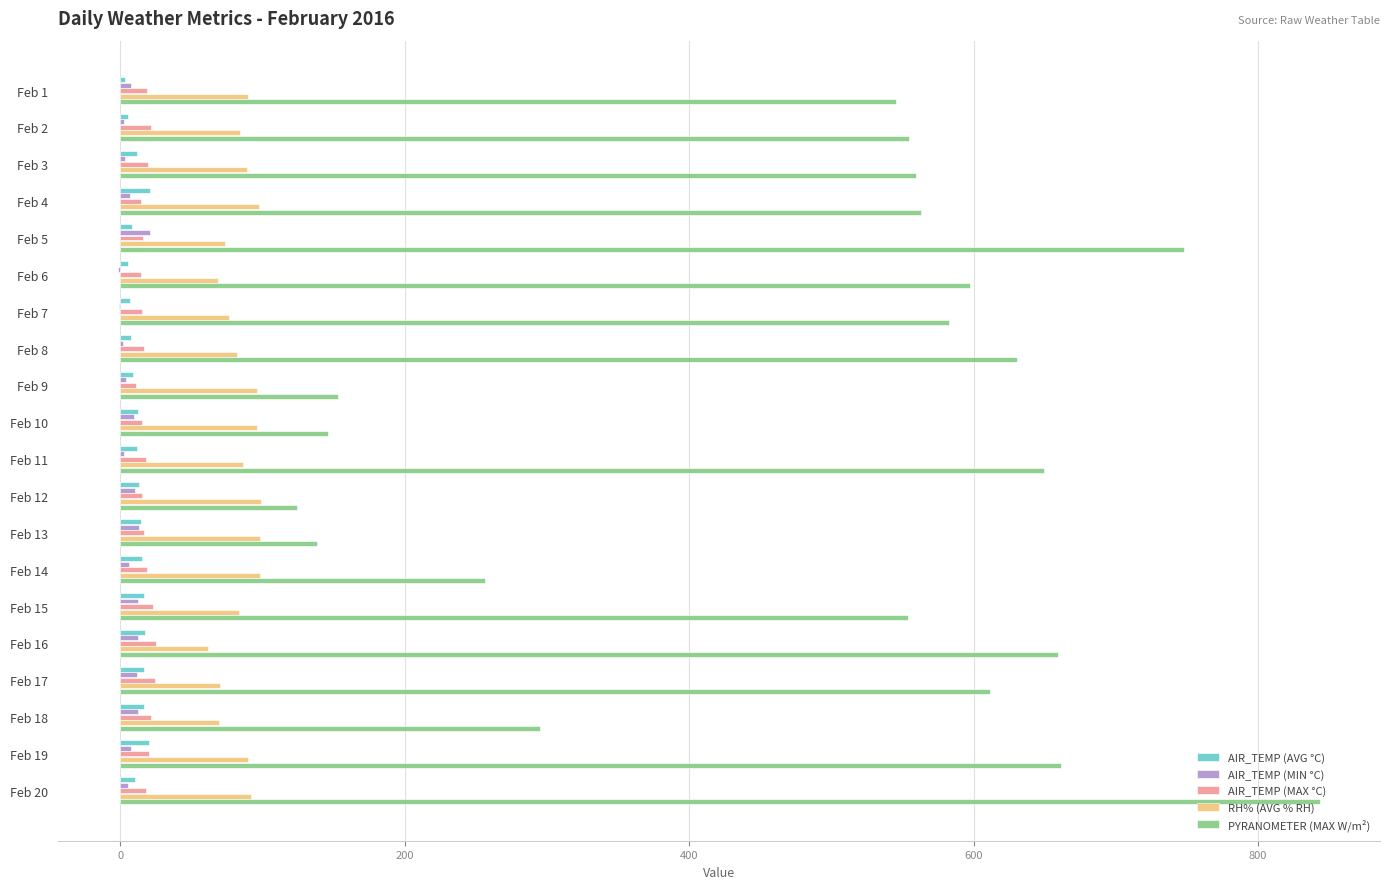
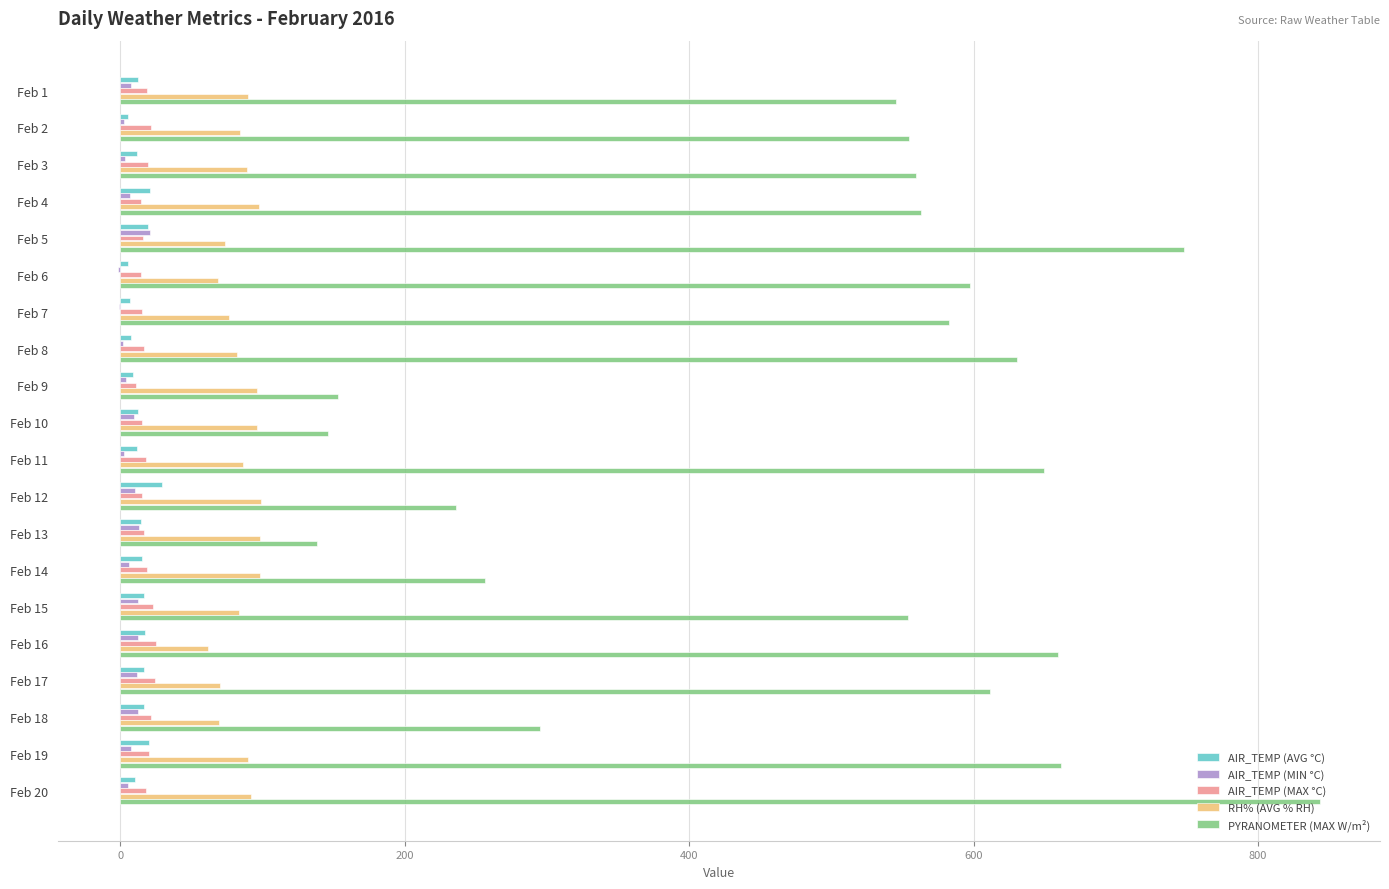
  {
    "AIR_TEMP (AVG °C)": {
-     "Feb 1": 3,
+     "Feb 1": 12,
      "Feb 2": 6,
      "Feb 3": 12,
      "Feb 4": 21,
-     "Feb 5": 8,
+     "Feb 5": 19,
      "Feb 6": 6,
      "Feb 7": 7,
      "Feb 8": 8,
      "Feb 9": 9,
      "Feb 10": 13,
      "Feb 11": 12,
-     "Feb 12": 13,
+     "Feb 12": 29,
      "Feb 13": 15,
      "Feb 14": 15,
      "Feb 15": 17,
      "Feb 16": 18,
      "Feb 17": 17,
      "Feb 18": 17,
      "Feb 19": 20,
      "Feb 20": 10
    },
    "AIR_TEMP (MIN °C)": {
      "Feb 1": 8,
      "Feb 2": 3,
      "Feb 3": 3,
      "Feb 4": 7,
      "Feb 5": 21,
      "Feb 9": 4,
      "Feb 10": 9,
      "Feb 11": 3,
      "Feb 12": 11,
      "Feb 13": 13,
      "Feb 14": 6,
      "Feb 15": 13,
      "Feb 16": 12,
      "Feb 17": 12,
      "Feb 18": 12,
      "Feb 19": 8,
      "Feb 20": 6
    },
    "PYRANOMETER (MAX W/m²)": {
      "Feb 1": 545,
      "Feb 2": 555,
      "Feb 3": 559,
      "Feb 4": 563,
      "Feb 5": 748,
      "Feb 6": 597,
      "Feb 7": 583,
      "Feb 8": 631,
      "Feb 9": 153,
      "Feb 10": 146,
      "Feb 11": 650,
-     "Feb 12": 124,
+     "Feb 12": 236,
      "Feb 13": 139,
      "Feb 14": 257,
      "Feb 15": 554,
      "Feb 16": 659,
      "Feb 17": 612,
      "Feb 18": 295,
      "Feb 19": 662,
      "Feb 20": 844
    }
  }
